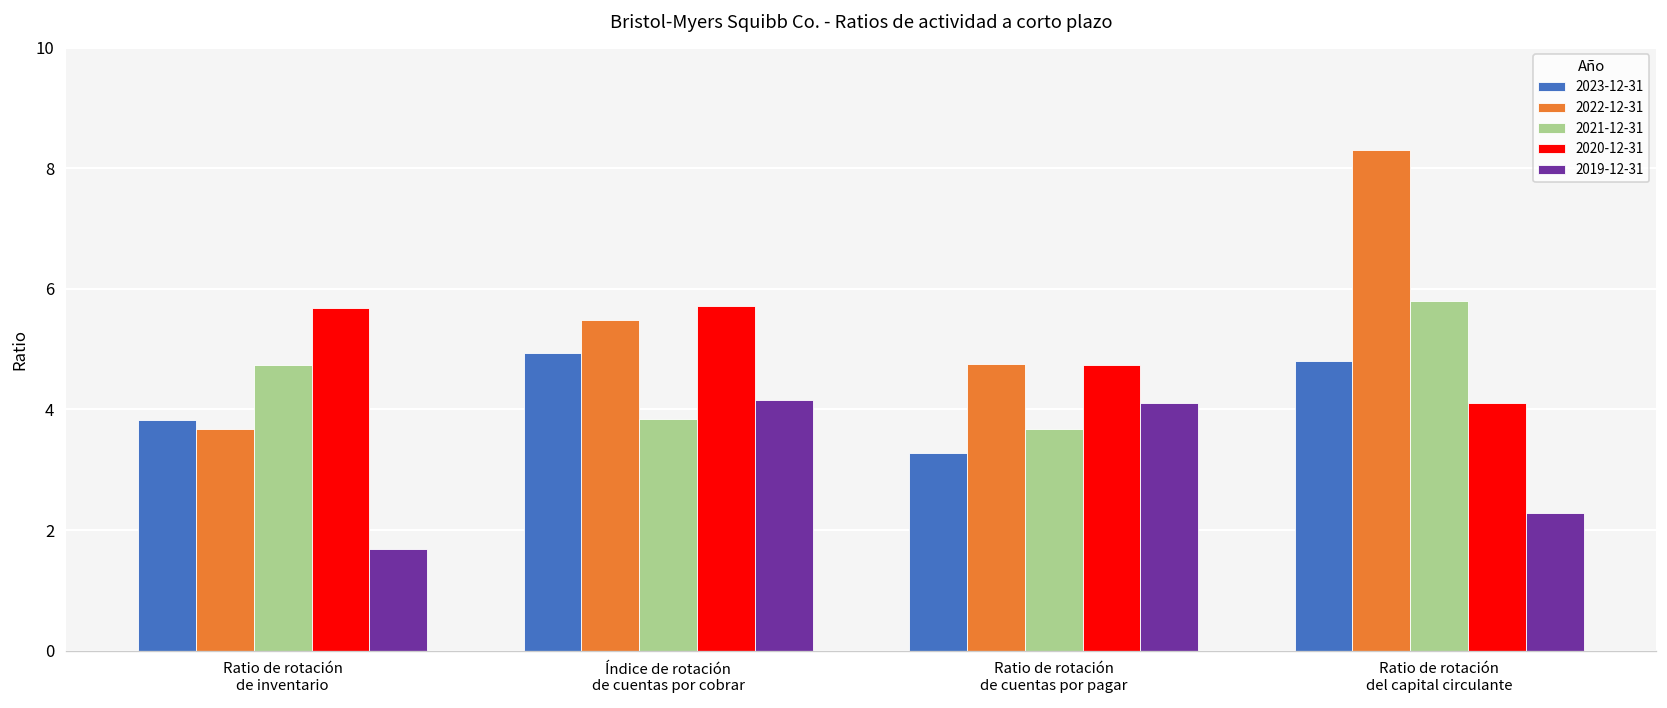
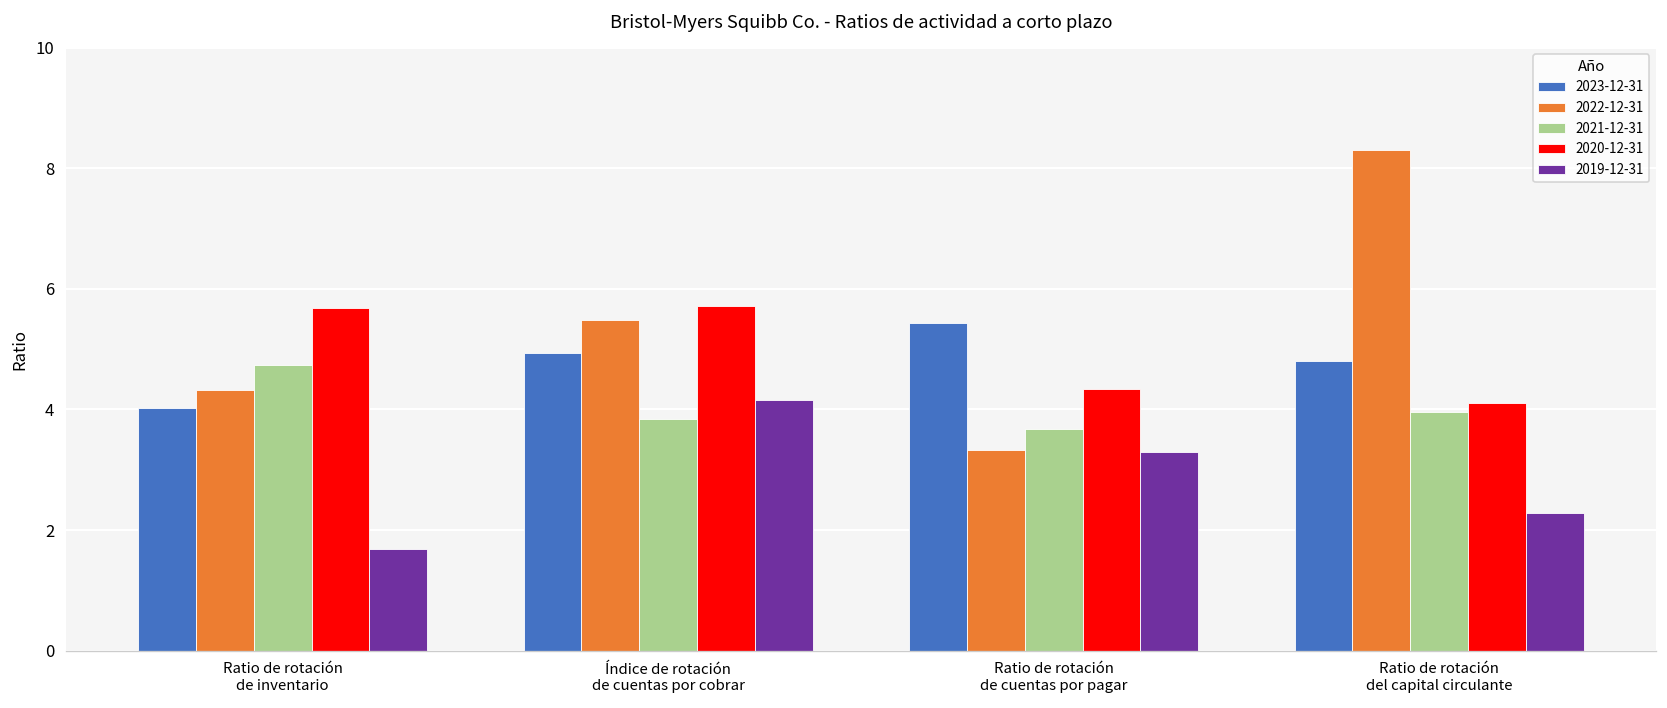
  {
    "2023-12-31": {
-     "Ratio de rotación de inventario": 3.8,
+     "Ratio de rotación de inventario": 4.0,
      "Índice de rotación de cuentas por cobrar": 4.9,
-     "Ratio de rotación de cuentas por pagar": 3.3,
+     "Ratio de rotación de cuentas por pagar": 5.4,
      "Ratio de rotación del capital circulante": 4.8
    },
    "2022-12-31": {
-     "Ratio de rotación de inventario": 3.7,
+     "Ratio de rotación de inventario": 4.3,
      "Índice de rotación de cuentas por cobrar": 5.5,
-     "Ratio de rotación de cuentas por pagar": 4.8,
+     "Ratio de rotación de cuentas por pagar": 3.3,
      "Ratio de rotación del capital circulante": 8.3
    },
    "2021-12-31": {
      "Ratio de rotación de inventario": 4.7,
      "Índice de rotación de cuentas por cobrar": 3.9,
      "Ratio de rotación de cuentas por pagar": 3.7,
-     "Ratio de rotación del capital circulante": 5.8
+     "Ratio de rotación del capital circulante": 4.0
    },
    "2020-12-31": {
      "Ratio de rotación de inventario": 5.7,
      "Índice de rotación de cuentas por cobrar": 5.7,
-     "Ratio de rotación de cuentas por pagar": 4.7,
+     "Ratio de rotación de cuentas por pagar": 4.3,
      "Ratio de rotación del capital circulante": 4.1
    },
    "2019-12-31": {
      "Ratio de rotación de inventario": 1.7,
      "Índice de rotación de cuentas por cobrar": 4.2,
-     "Ratio de rotación de cuentas por pagar": 4.1,
+     "Ratio de rotación de cuentas por pagar": 3.3,
      "Ratio de rotación del capital circulante": 2.3
    }
  }
